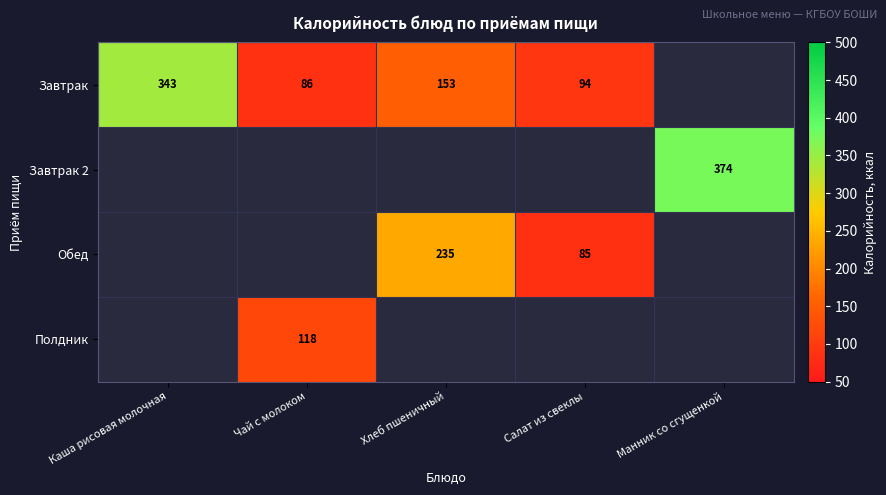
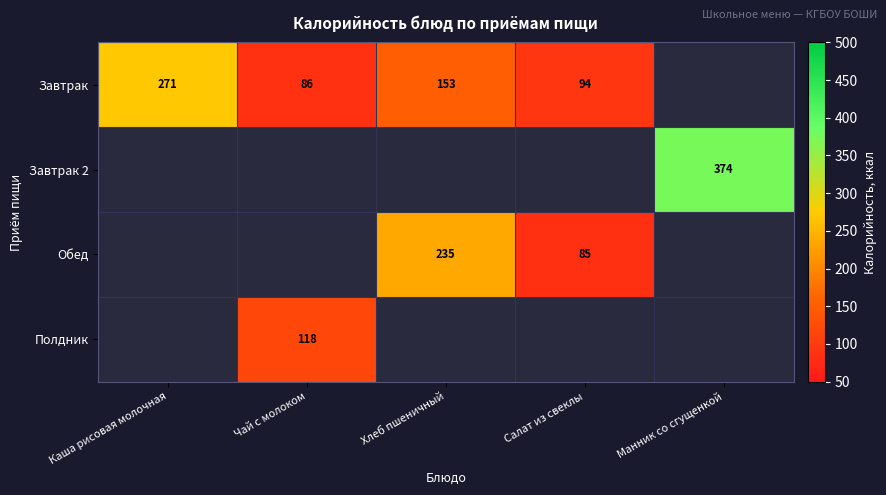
  {
    "Завтрак": {
-     "Каша рисовая молочная": 343,
+     "Каша рисовая молочная": 271,
      "Чай с молоком": 86,
      "Хлеб пшеничный": 153,
      "Салат из свеклы": 94
    },
    "Завтрак 2": {
      "Манник со сгущенкой": 374
    },
    "Обед": {
      "Хлеб пшеничный": 235,
      "Салат из свеклы": 85
    },
    "Полдник": {
      "Чай с молоком": 118
    }
  }
